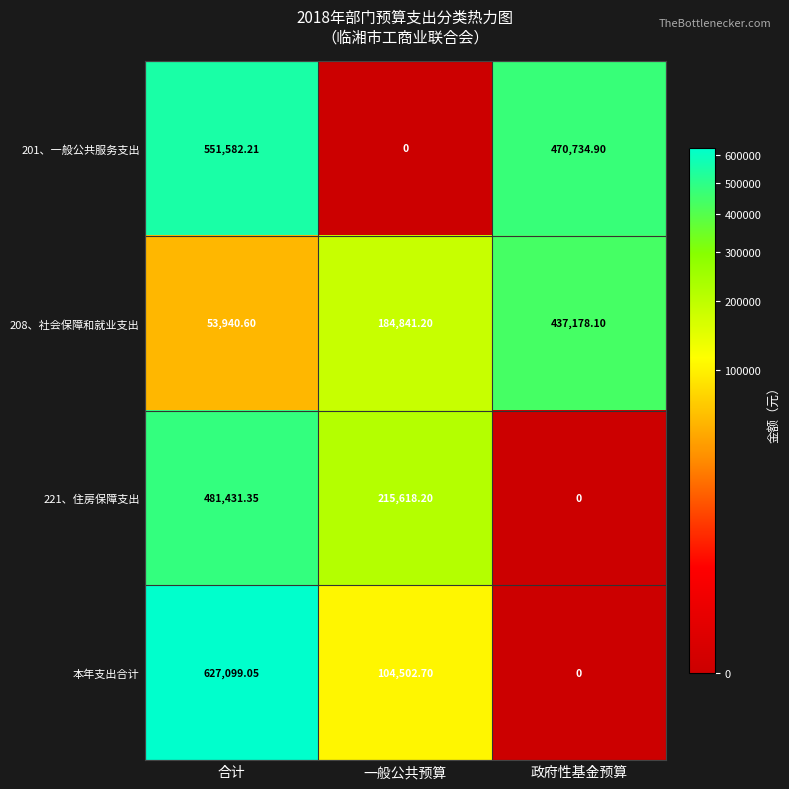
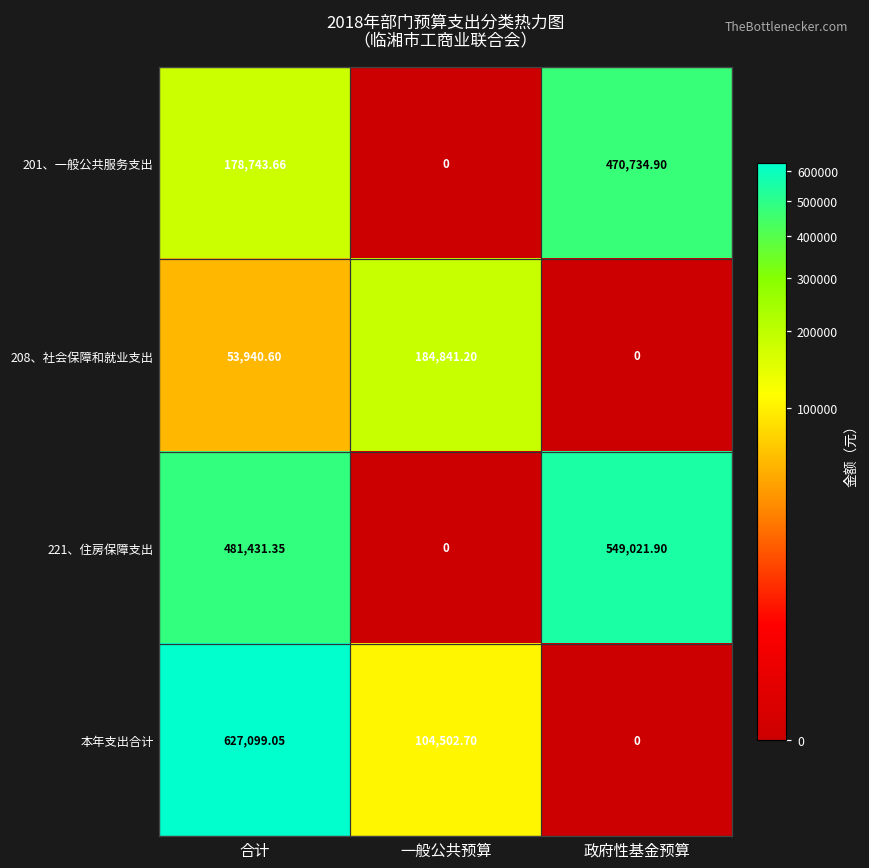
  {
    "201、一般公共服务支出": {
-     "合计": "551,582.21",
+     "合计": "178,743.66",
      "一般公共预算": "0",
      "政府性基金预算": "470,734.90"
    },
    "208、社会保障和就业支出": {
      "合计": "53,940.60",
      "一般公共预算": "184,841.20",
-     "政府性基金预算": "437,178.10"
+     "政府性基金预算": "0"
    },
    "221、住房保障支出": {
      "合计": "481,431.35",
-     "一般公共预算": "215,618.20",
-     "政府性基金预算": "0"
+     "一般公共预算": "0",
+     "政府性基金预算": "549,021.90"
    },
    "本年支出合计": {
      "合计": "627,099.05",
      "一般公共预算": "104,502.70",
      "政府性基金预算": "0"
    }
  }
